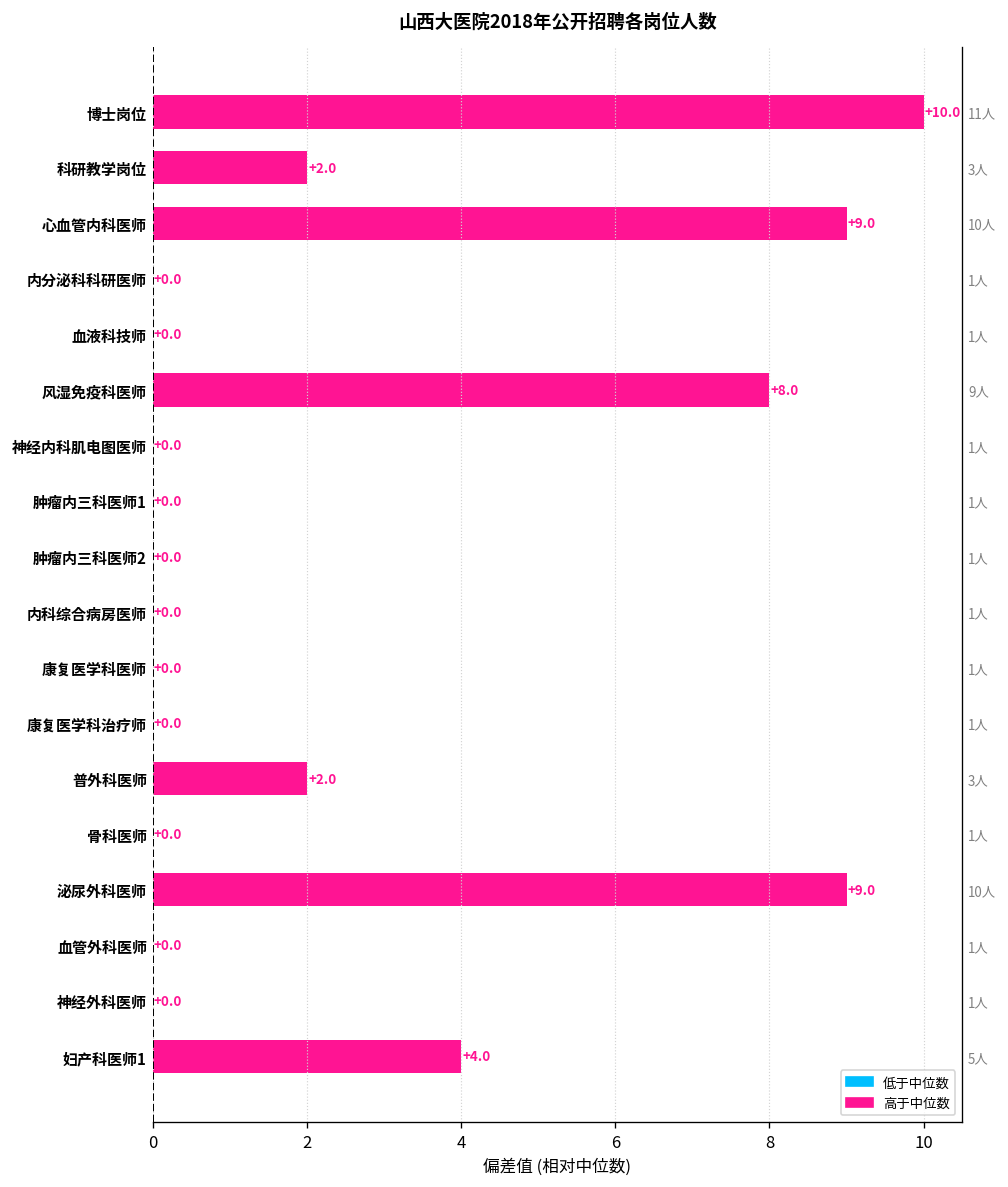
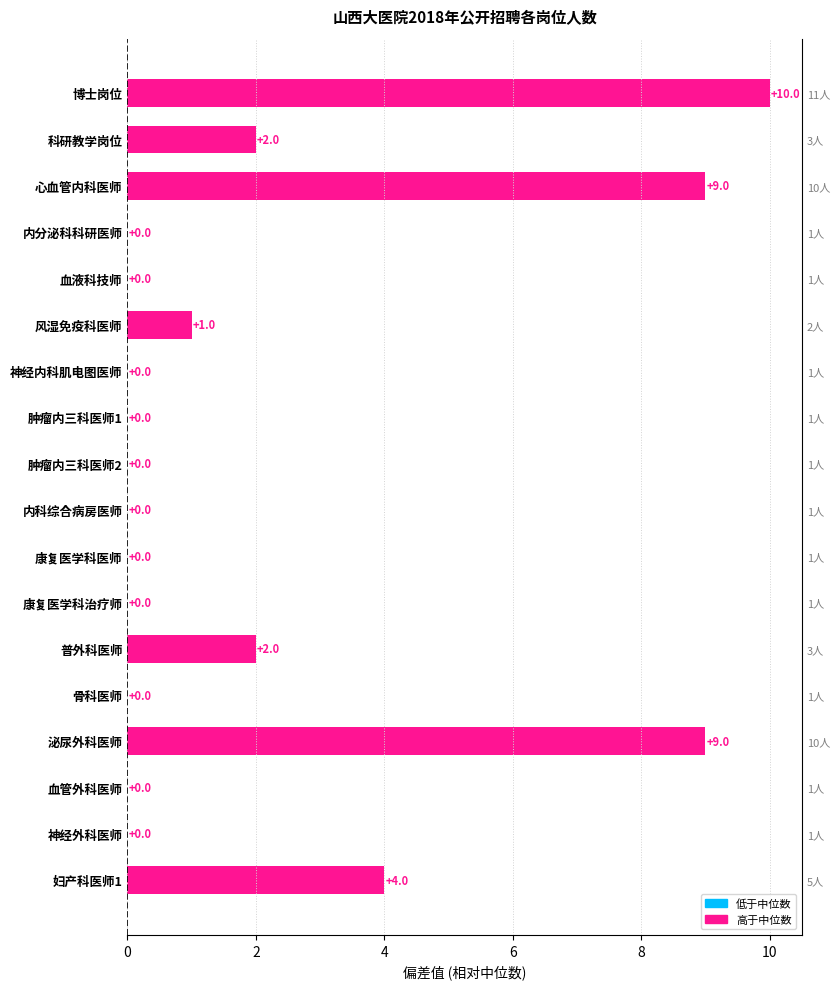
  {
    "博士岗位": "+10.0",
    "科研教学岗位": "+2.0",
    "心血管内科医师": "+9.0",
    "内分泌科科研医师": "+0.0",
    "血液科技师": "+0.0",
-   "风湿免疫科医师": "+8.0",
+   "风湿免疫科医师": "+1.0",
    "神经内科肌电图医师": "+0.0",
    "肿瘤内三科医师1": "+0.0",
    "肿瘤内三科医师2": "+0.0",
    "内科综合病房医师": "+0.0",
    "康复医学科医师": "+0.0",
    "康复医学科治疗师": "+0.0",
    "普外科医师": "+2.0",
    "骨科医师": "+0.0",
    "泌尿外科医师": "+9.0",
    "血管外科医师": "+0.0",
    "神经外科医师": "+0.0",
    "妇产科医师1": "+4.0"
  }
